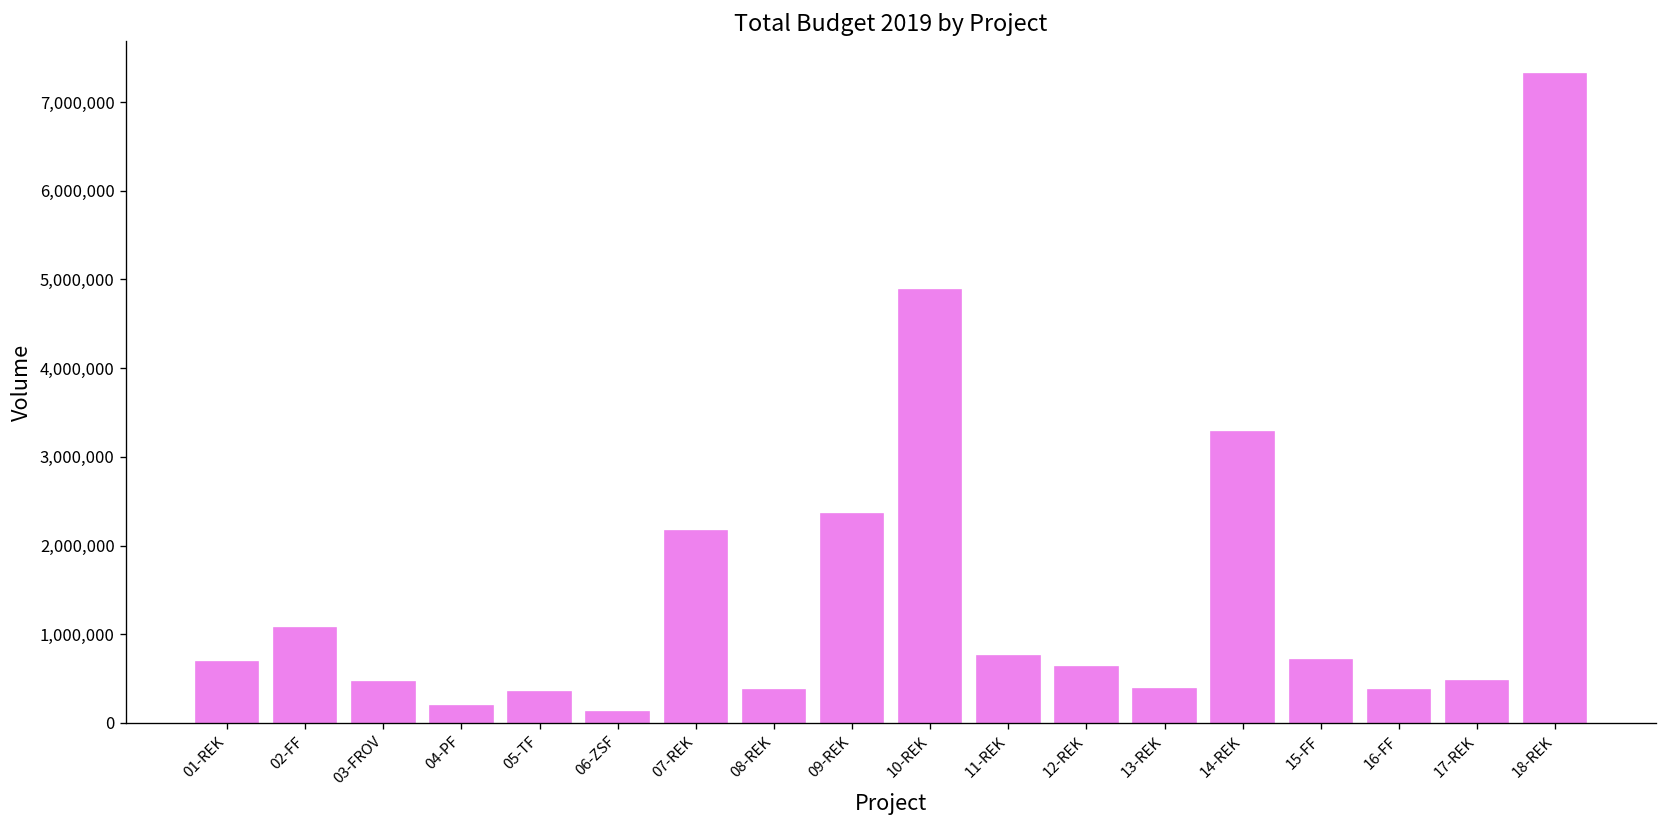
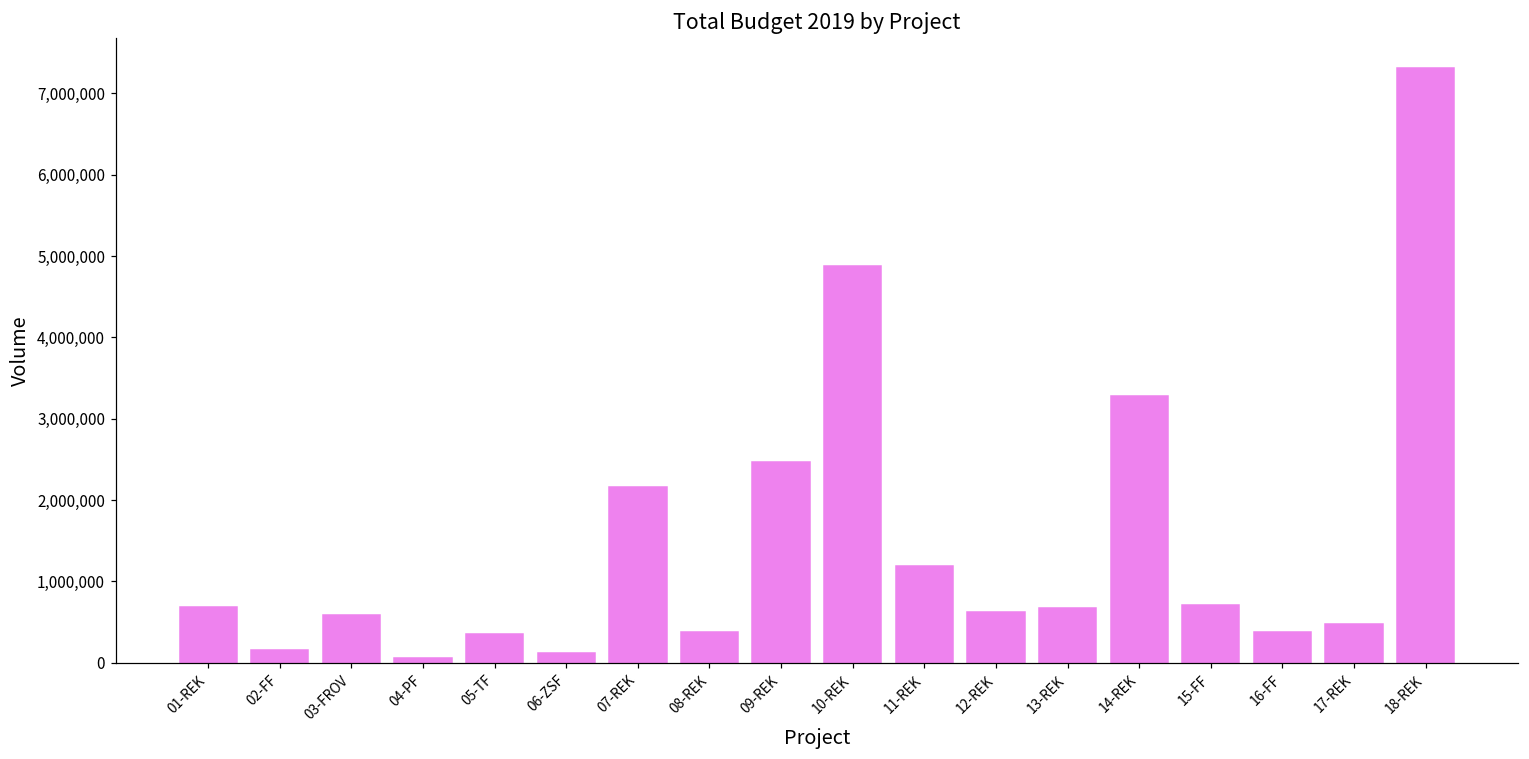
  {
    "01-REK": "700,000",
-   "02-FF": "1,100,000",
-   "03-FROV": "500,000",
-   "04-PF": "200,000",
+   "02-FF": "200,000",
+   "03-FROV": "600,000",
+   "04-PF": "100,000",
    "05-TF": "300,000",
    "06-ZSF": "100,000",
    "07-REK": "2,200,000",
    "08-REK": "400,000",
-   "09-REK": "2,400,000",
+   "09-REK": "2,500,000",
    "10-REK": "4,900,000",
-   "11-REK": "800,000",
+   "11-REK": "1,200,000",
    "12-REK": "600,000",
-   "13-REK": "400,000",
+   "13-REK": "700,000",
    "14-REK": "3,300,000",
    "15-FF": "700,000",
    "16-FF": "400,000",
    "17-REK": "500,000",
    "18-REK": "7,300,000"
  }
